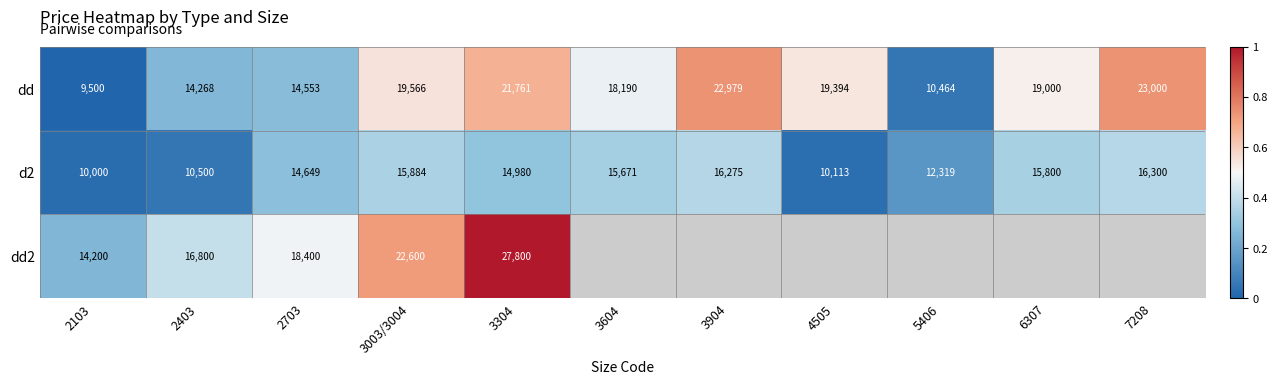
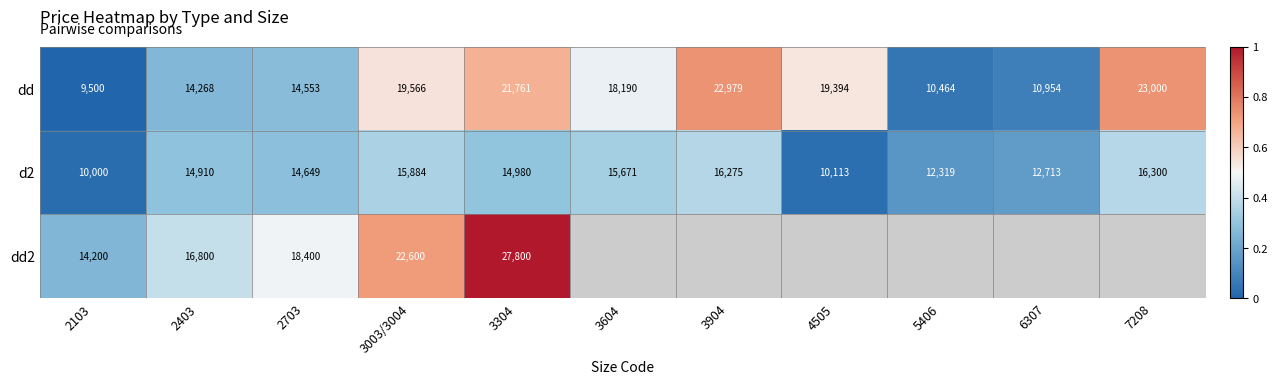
  {
    "dd": {
      "2103": "9,500",
      "2403": "14,268",
      "2703": "14,553",
      "3003/3004": "19,566",
      "3304": "21,761",
      "3604": "18,190",
      "3904": "22,979",
      "4505": "19,394",
      "5406": "10,464",
-     "6307": "19,000",
+     "6307": "10,954",
      "7208": "23,000"
    },
    "d2": {
      "2103": "10,000",
-     "2403": "10,500",
+     "2403": "14,910",
      "2703": "14,649",
      "3003/3004": "15,884",
      "3304": "14,980",
      "3604": "15,671",
      "3904": "16,275",
      "4505": "10,113",
      "5406": "12,319",
-     "6307": "15,800",
+     "6307": "12,713",
      "7208": "16,300"
    },
    "dd2": {
      "2103": "14,200",
      "2403": "16,800",
      "2703": "18,400",
      "3003/3004": "22,600",
      "3304": "27,800"
    }
  }
